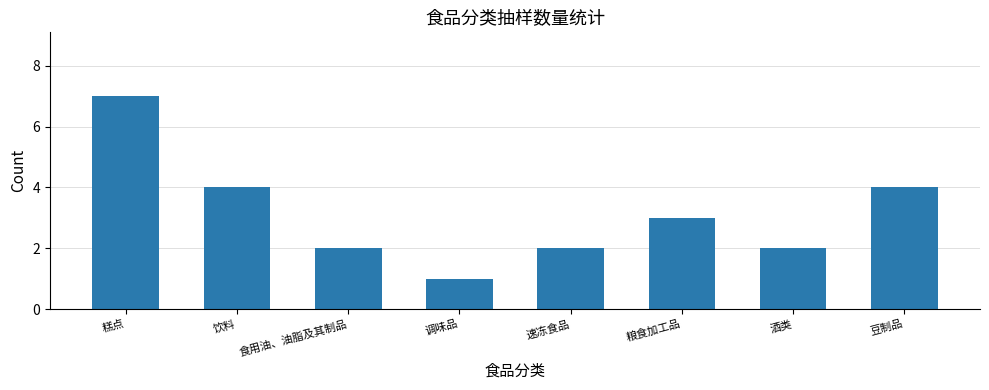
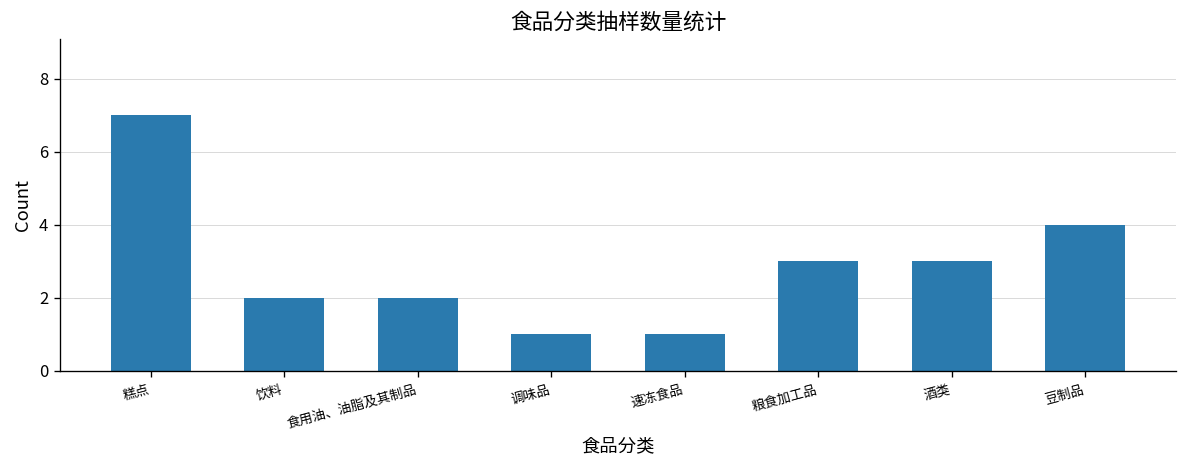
  {
    "糕点": 7,
-   "饮料": 4,
+   "饮料": 2,
    "食用油、油脂及其制品": 2,
    "调味品": 1,
-   "速冻食品": 2,
+   "速冻食品": 1,
    "粮食加工品": 3,
-   "酒类": 2,
+   "酒类": 3,
    "豆制品": 4
  }
